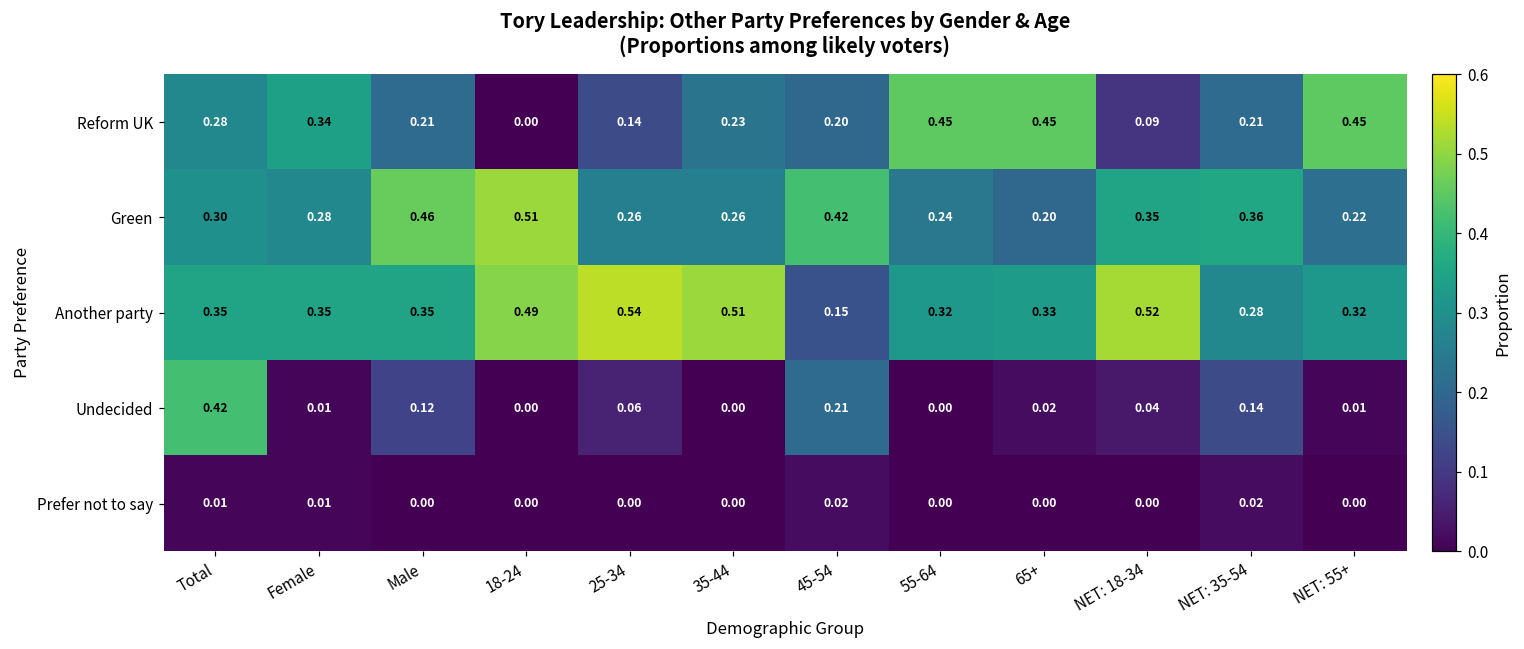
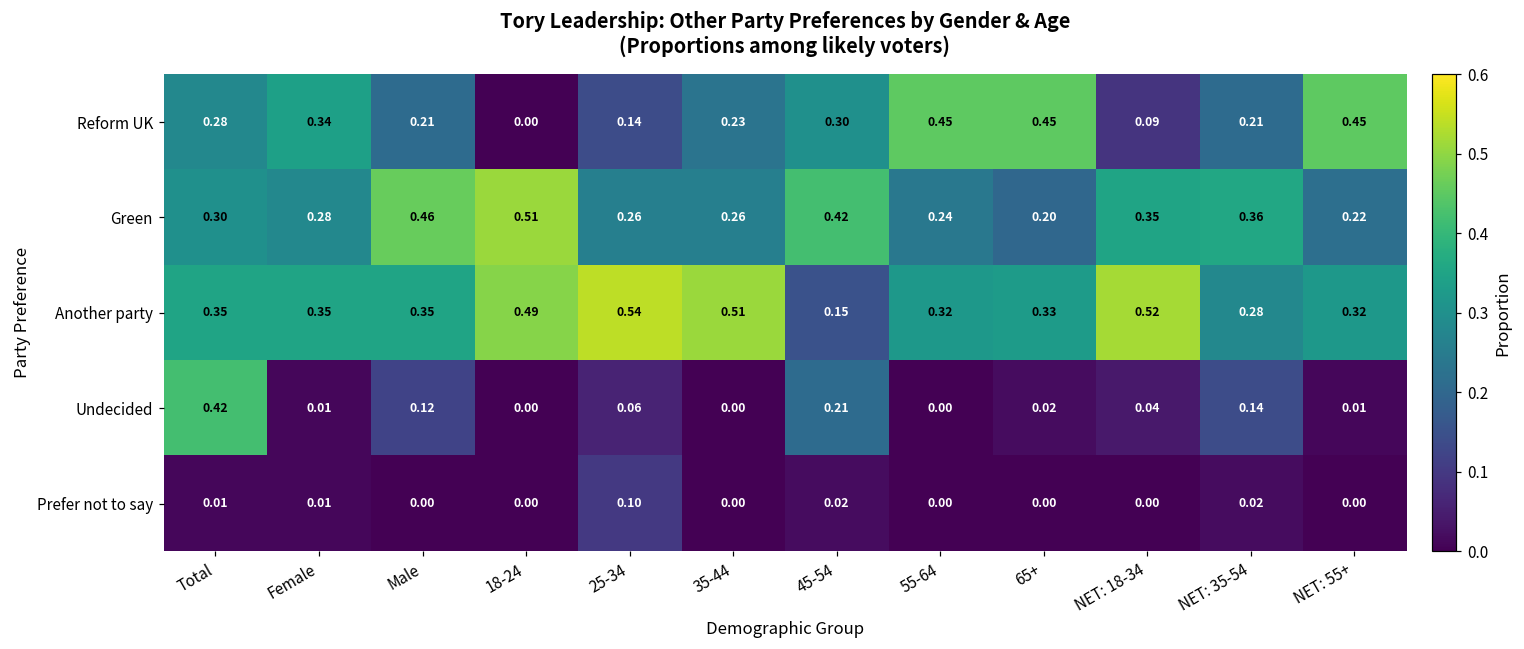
  {
    "Reform UK": {
      "Total": 0.28,
      "Female": 0.34,
      "Male": 0.21,
      "18-24": 0.00,
      "25-34": 0.14,
      "35-44": 0.23,
-     "45-54": 0.20,
+     "45-54": 0.30,
      "55-64": 0.45,
      "65+": 0.45,
      "NET: 18-34": 0.09,
      "NET: 35-54": 0.21,
      "NET: 55+": 0.45
    },
    "Green": {
      "Total": 0.30,
      "Female": 0.28,
      "Male": 0.46,
      "18-24": 0.51,
      "25-34": 0.26,
      "35-44": 0.26,
      "45-54": 0.42,
      "55-64": 0.24,
      "65+": 0.20,
      "NET: 18-34": 0.35,
      "NET: 35-54": 0.36,
      "NET: 55+": 0.22
    },
    "Another party": {
      "Total": 0.35,
      "Female": 0.35,
      "Male": 0.35,
      "18-24": 0.49,
      "25-34": 0.54,
      "35-44": 0.51,
      "45-54": 0.15,
      "55-64": 0.32,
      "65+": 0.33,
      "NET: 18-34": 0.52,
      "NET: 35-54": 0.28,
      "NET: 55+": 0.32
    },
    "Undecided": {
      "Total": 0.42,
      "Female": 0.01,
      "Male": 0.12,
      "18-24": 0.00,
      "25-34": 0.06,
      "35-44": 0.00,
      "45-54": 0.21,
      "55-64": 0.00,
      "65+": 0.02,
      "NET: 18-34": 0.04,
      "NET: 35-54": 0.14,
      "NET: 55+": 0.01
    },
    "Prefer not to say": {
      "Total": 0.01,
      "Female": 0.01,
      "Male": 0.00,
      "18-24": 0.00,
-     "25-34": 0.00,
+     "25-34": 0.10,
      "35-44": 0.00,
      "45-54": 0.02,
      "55-64": 0.00,
      "65+": 0.00,
      "NET: 18-34": 0.00,
      "NET: 35-54": 0.02,
      "NET: 55+": 0.00
    }
  }
